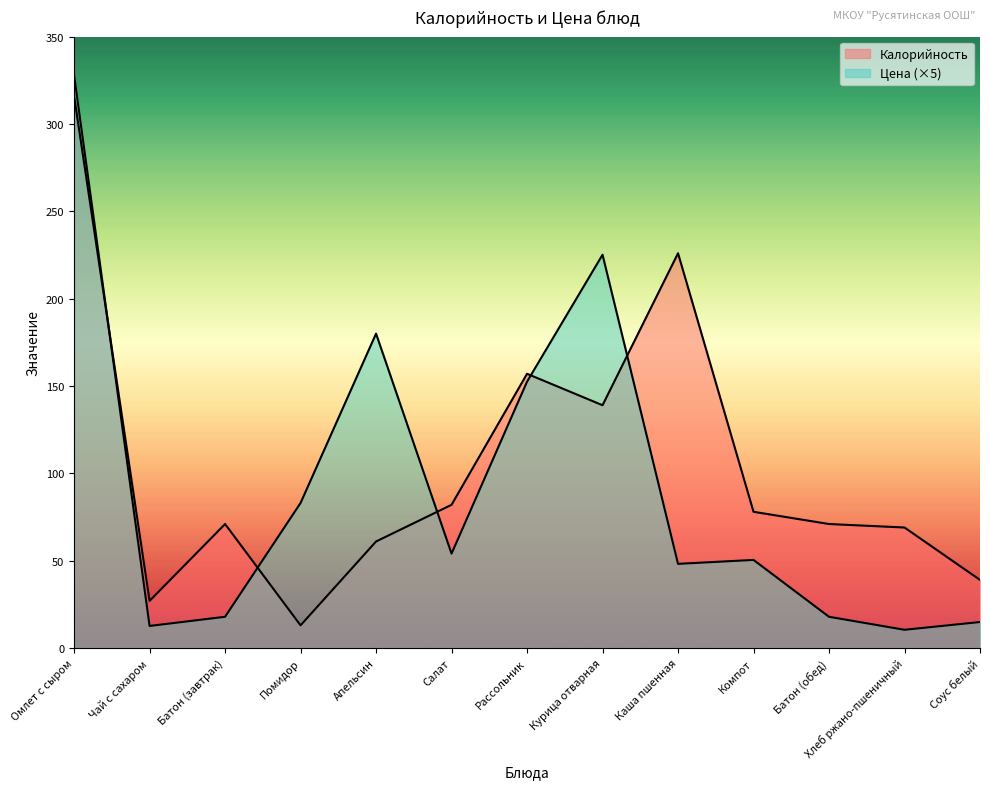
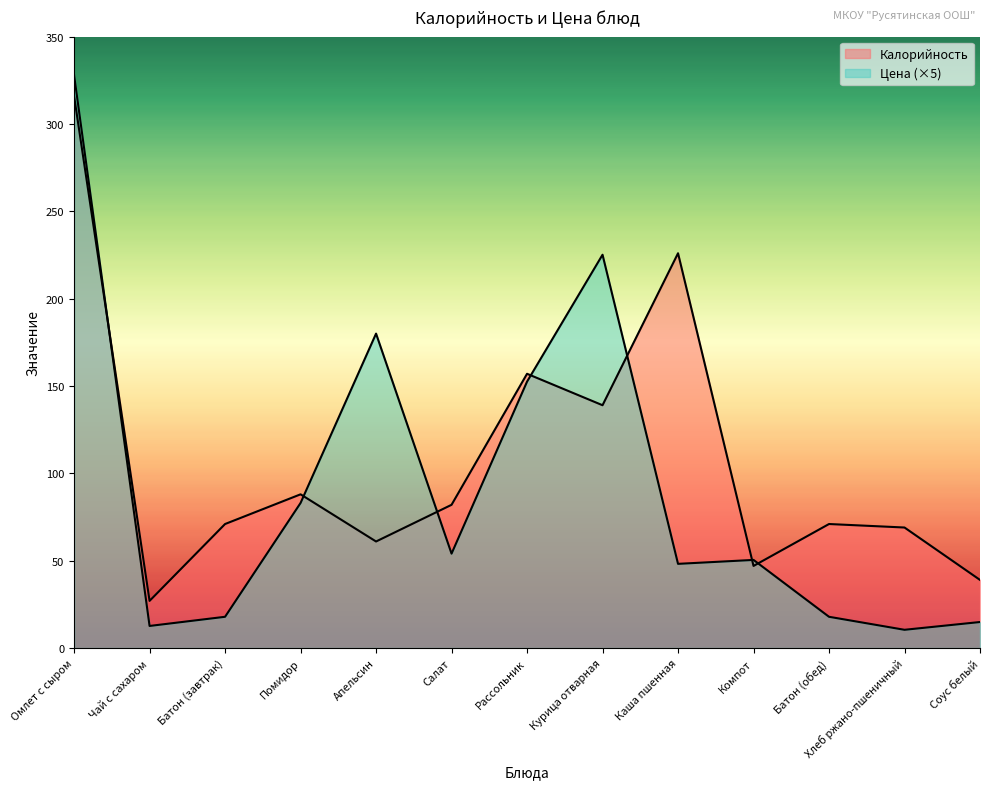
  {
    "Калорийность": {
      "Омлет с сыром": 316,
      "Чай с сахаром": 27,
      "Батон (завтрак)": 71,
-     "Помидор": 13,
+     "Помидор": 88,
      "Апельсин": 61,
      "Салат": 82,
      "Рассольник": 157,
      "Курица отварная": 139,
      "Каша пшенная": 226,
-     "Компот": 78,
+     "Компот": 47,
      "Батон (обед)": 71,
      "Хлеб ржано-пшеничный": 69,
      "Соус белый": 39
    },
    "Цена (×5)": {
      "Омлет с сыром": 328,
      "Чай с сахаром": 13,
      "Батон (завтрак)": 18,
      "Помидор": 83,
      "Апельсин": 180,
      "Салат": 54,
      "Рассольник": 153,
      "Курица отварная": 225,
      "Каша пшенная": 48,
      "Компот": 50,
      "Батон (обед)": 18,
      "Хлеб ржано-пшеничный": 10,
      "Соус белый": 15
    }
  }
